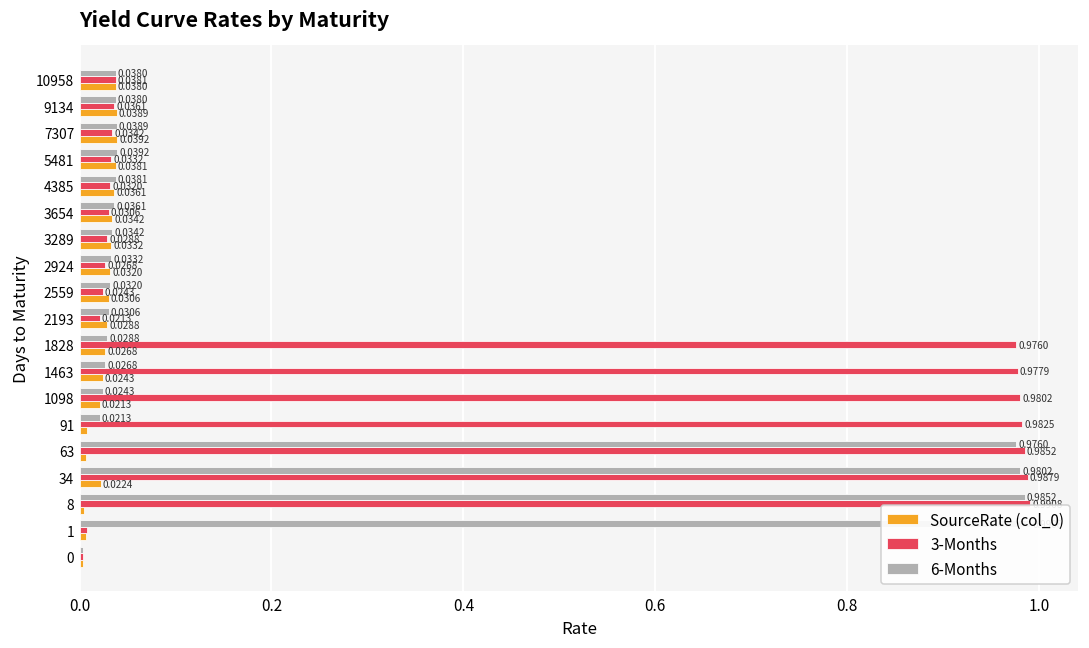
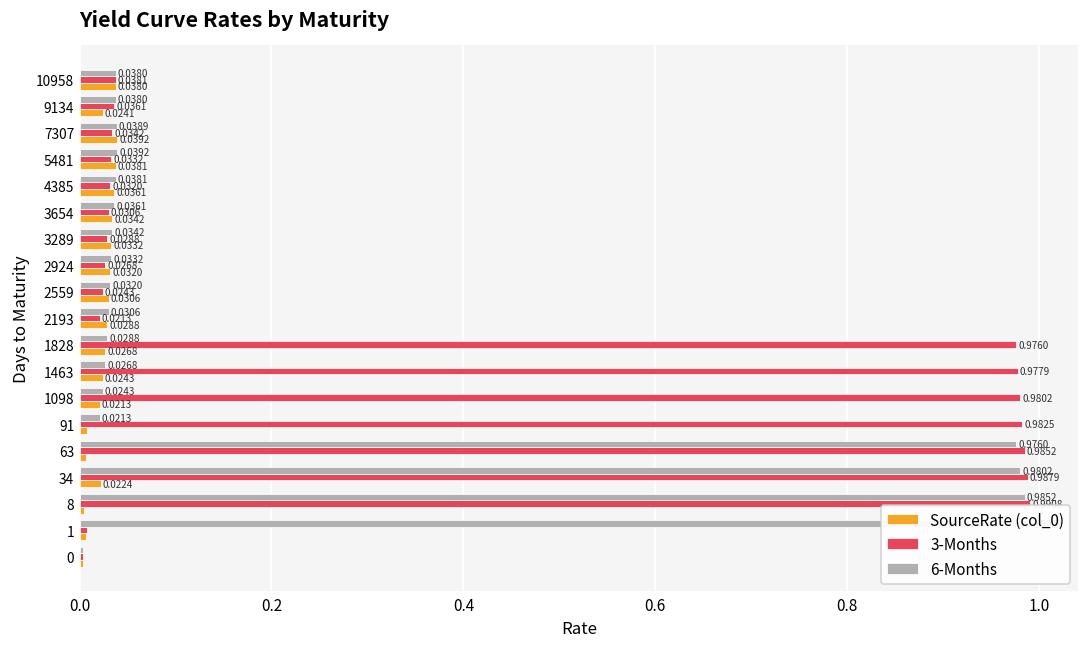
  {
    "SourceRate (col_0)": {
-     "9134": 0.0389,
+     "9134": 0.0241,
      "1828": 0.0268,
      "1463": 0.0243,
      "1098": 0.0213,
      "34": 0.0224
    },
    "3-Months": {
      "1828": 0.9760,
      "1463": 0.9779,
      "1098": 0.9802,
      "91": 0.9825
    },
    "6-Months": {
      "1828": 0.0288,
      "1463": 0.0268,
      "1098": 0.0243,
      "91": 0.0213
    }
  }
